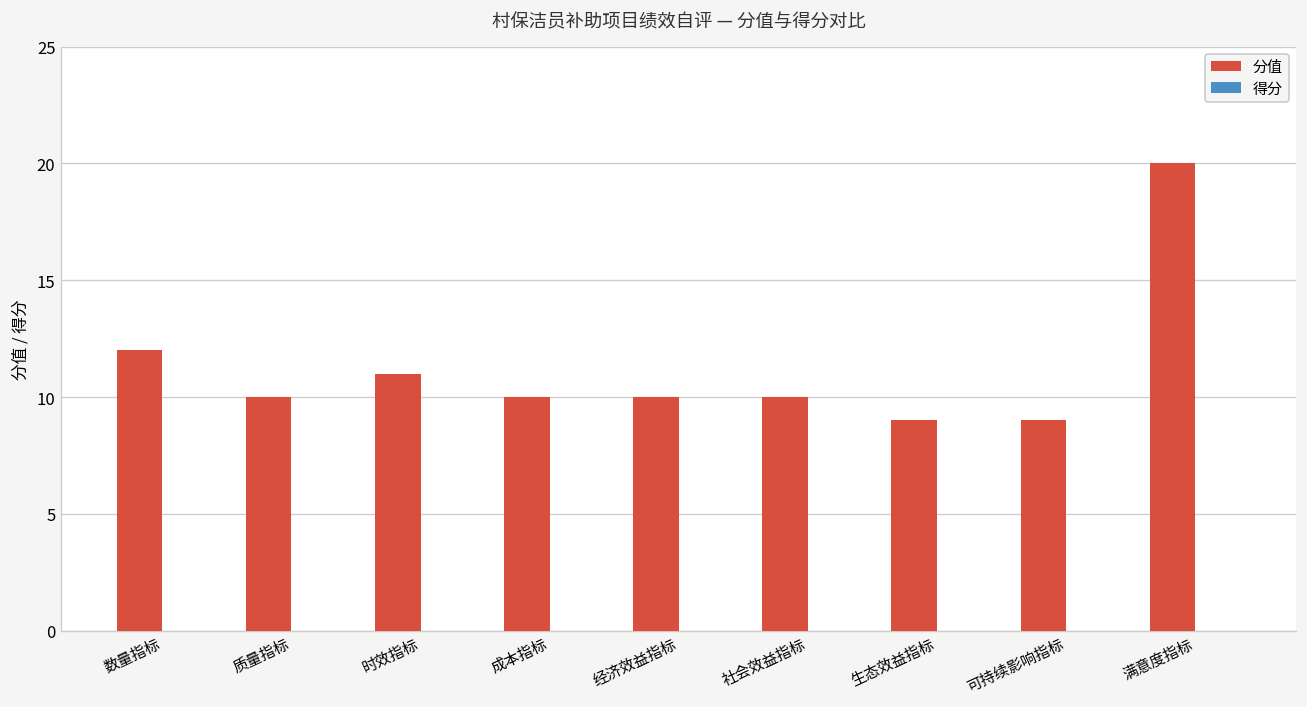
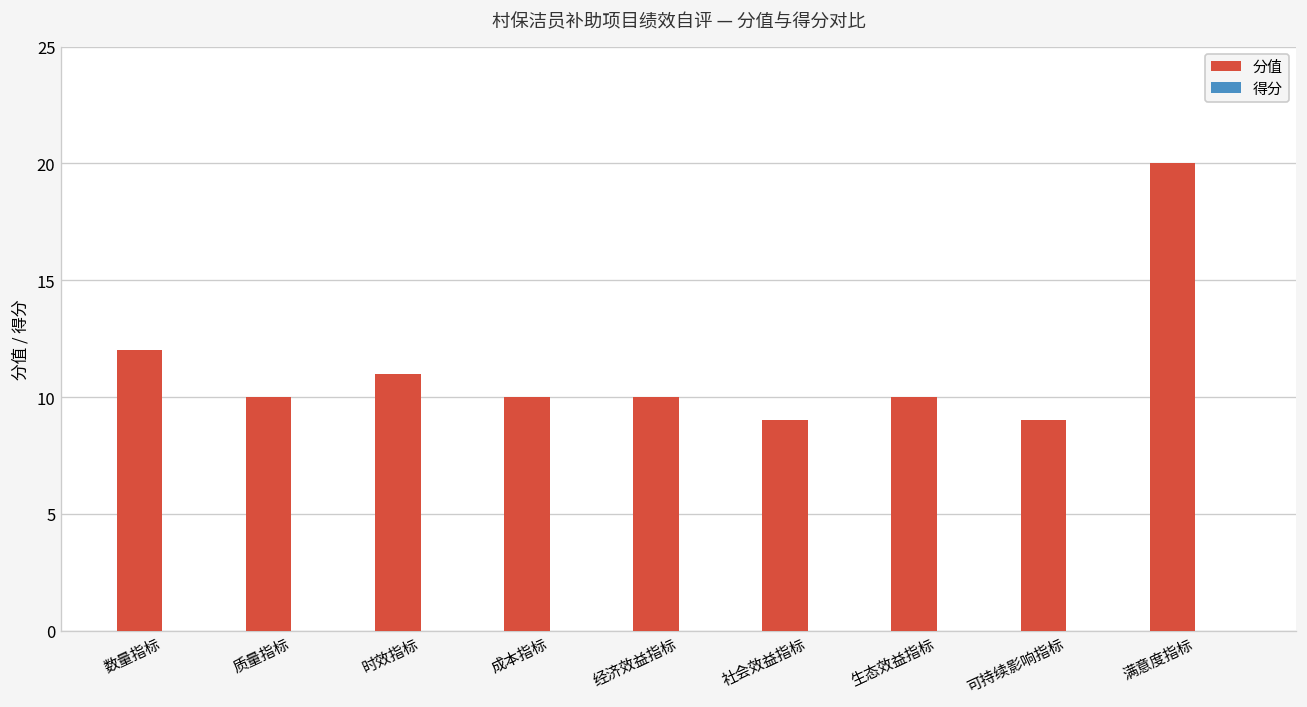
  {
    "分值": {
      "数量指标": 12,
      "质量指标": 10,
      "时效指标": 11,
      "成本指标": 10,
      "经济效益指标": 10,
-     "社会效益指标": 10,
-     "生态效益指标": 9,
+     "社会效益指标": 9,
+     "生态效益指标": 10,
      "可持续影响指标": 9,
      "满意度指标": 20
    },
    "得分": {
      "数量指标": 0,
      "质量指标": 0,
      "时效指标": 0,
      "成本指标": 0,
      "经济效益指标": 0,
      "社会效益指标": 0,
      "生态效益指标": 0,
      "可持续影响指标": 0,
      "满意度指标": 0
    }
  }
